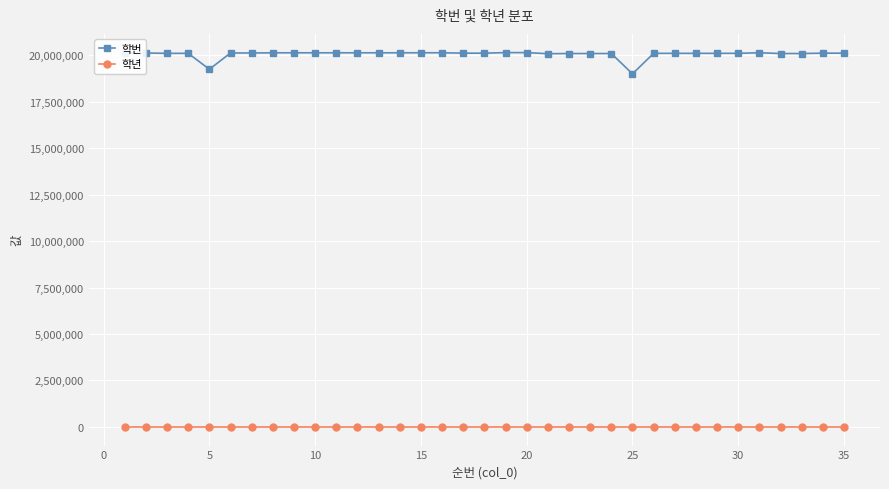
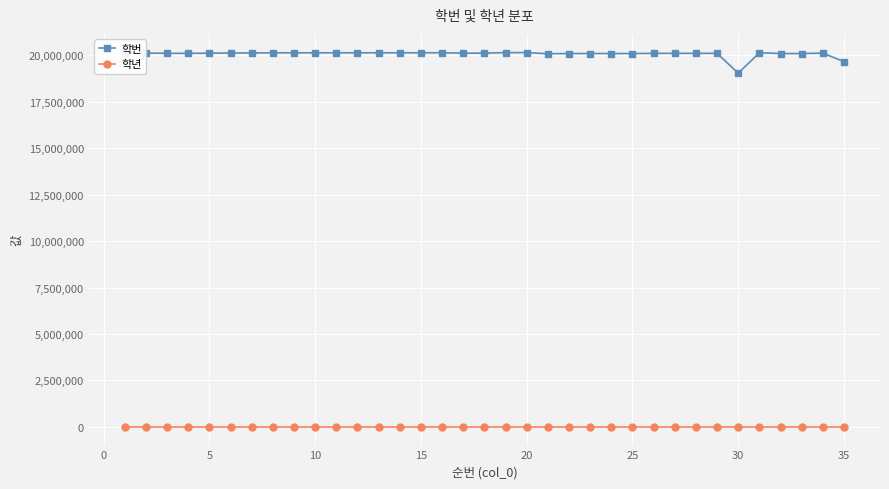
  {
    "학번": {
-     "5": "19,300,000",
+     "5": "20,100,000",
      "10": "20,100,000",
      "15": "20,100,000",
      "20": "20,200,000",
-     "25": "19,000,000",
-     "30": "20,100,000",
-     "35": "20,100,000"
+     "25": "20,100,000",
+     "30": "19,000,000",
+     "35": "19,700,000"
    },
    "학년": {
      "5": "0",
      "10": "0",
      "15": "0",
      "20": "0",
      "25": "0",
      "30": "0",
      "35": "0"
    }
  }
